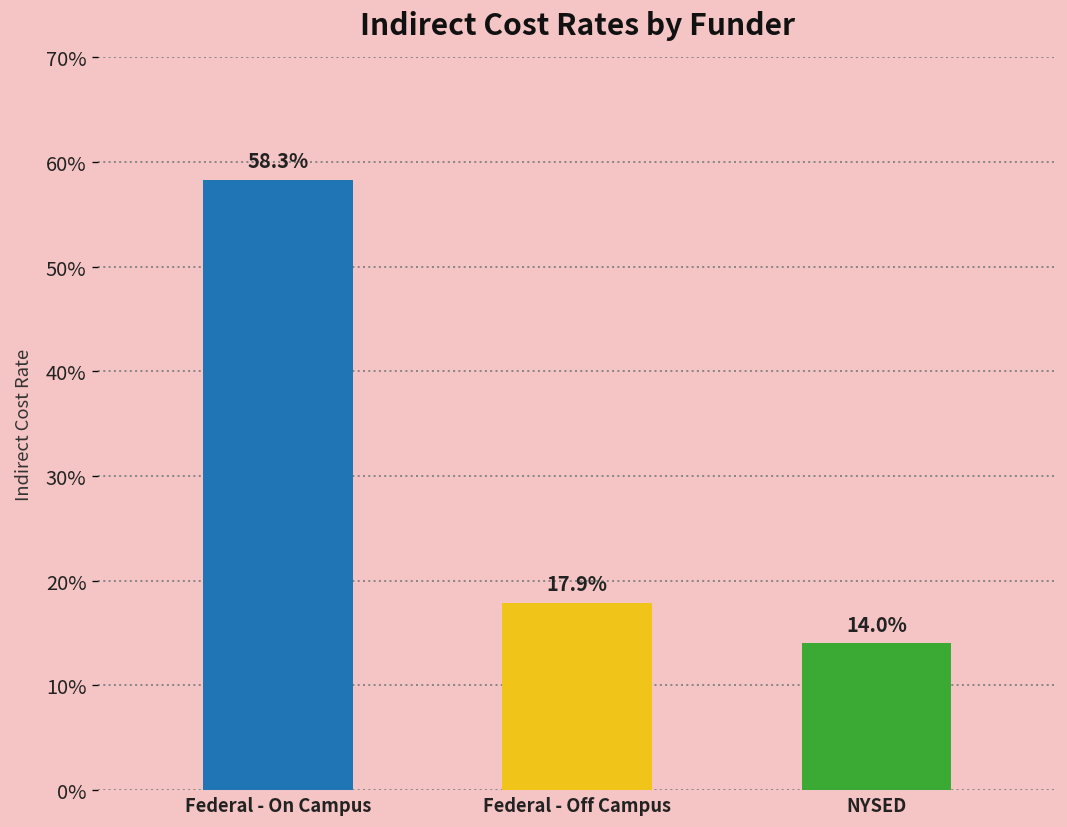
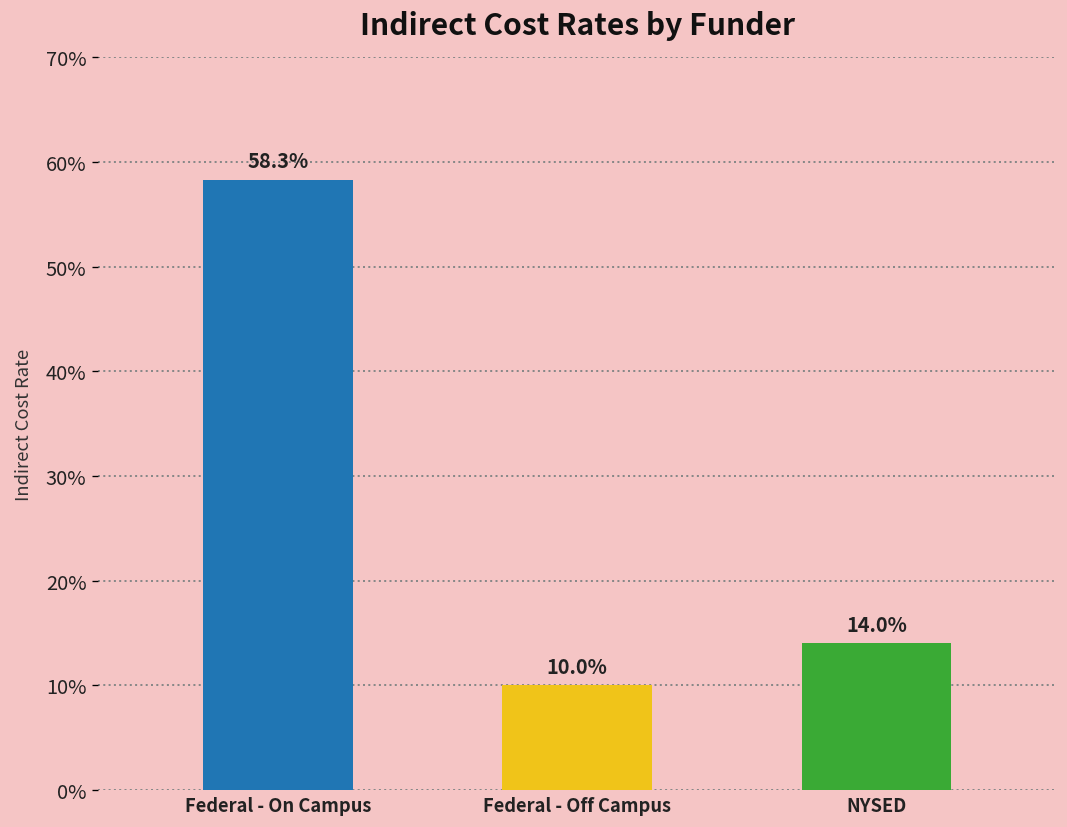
  {
    "Federal - On Campus": "58.3%",
-   "Federal - Off Campus": "17.9%",
+   "Federal - Off Campus": "10.0%",
    "NYSED": "14.0%"
  }
